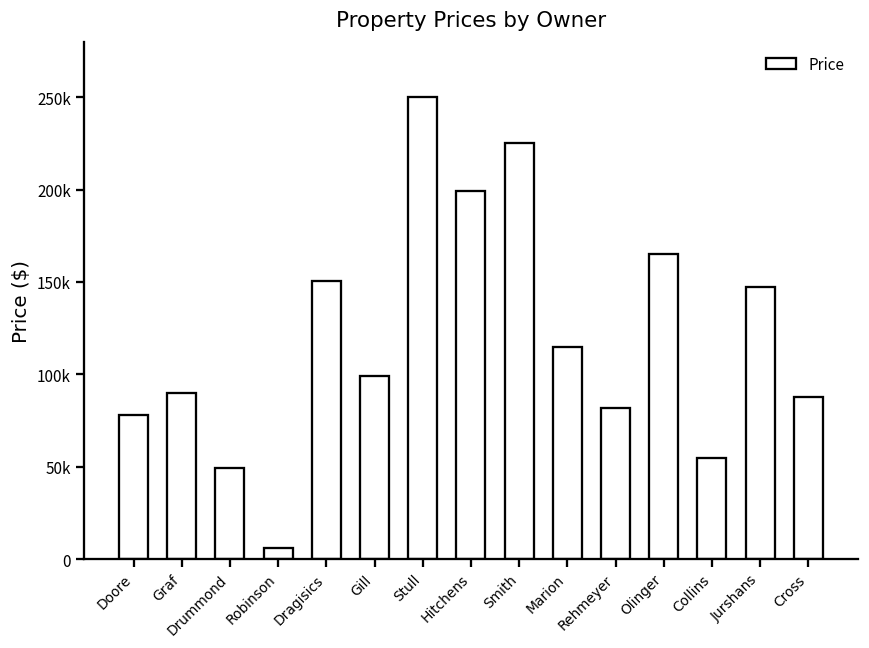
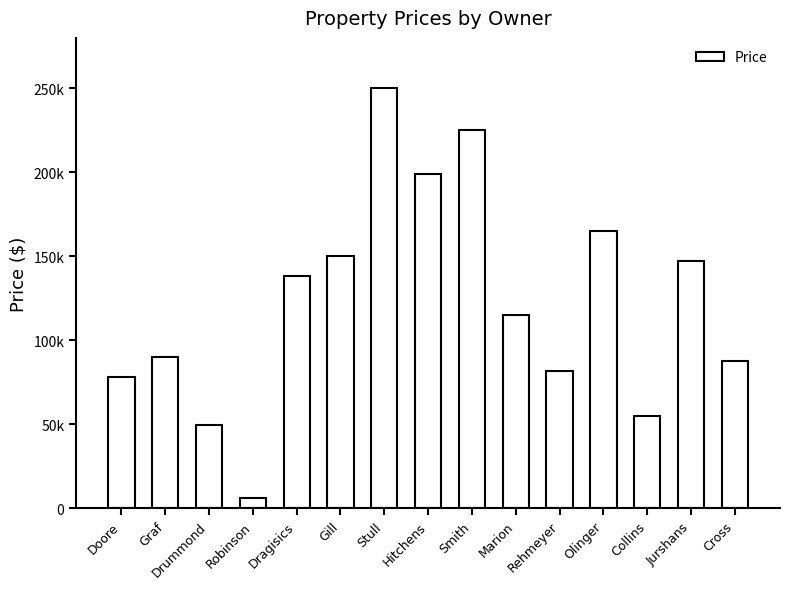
  {
    "Doore": 78000,
    "Graf": 90000,
    "Drummond": 50000,
    "Robinson": 6000,
-   "Dragisics": 151000,
-   "Gill": 99000,
+   "Dragisics": 138000,
+   "Gill": 150000,
    "Stull": 250000,
    "Hitchens": 199000,
    "Smith": 225000,
    "Marion": 115000,
    "Rehmeyer": 82000,
    "Olinger": 165000,
    "Collins": 55000,
    "Jurshans": 147000,
    "Cross": 88000
  }
